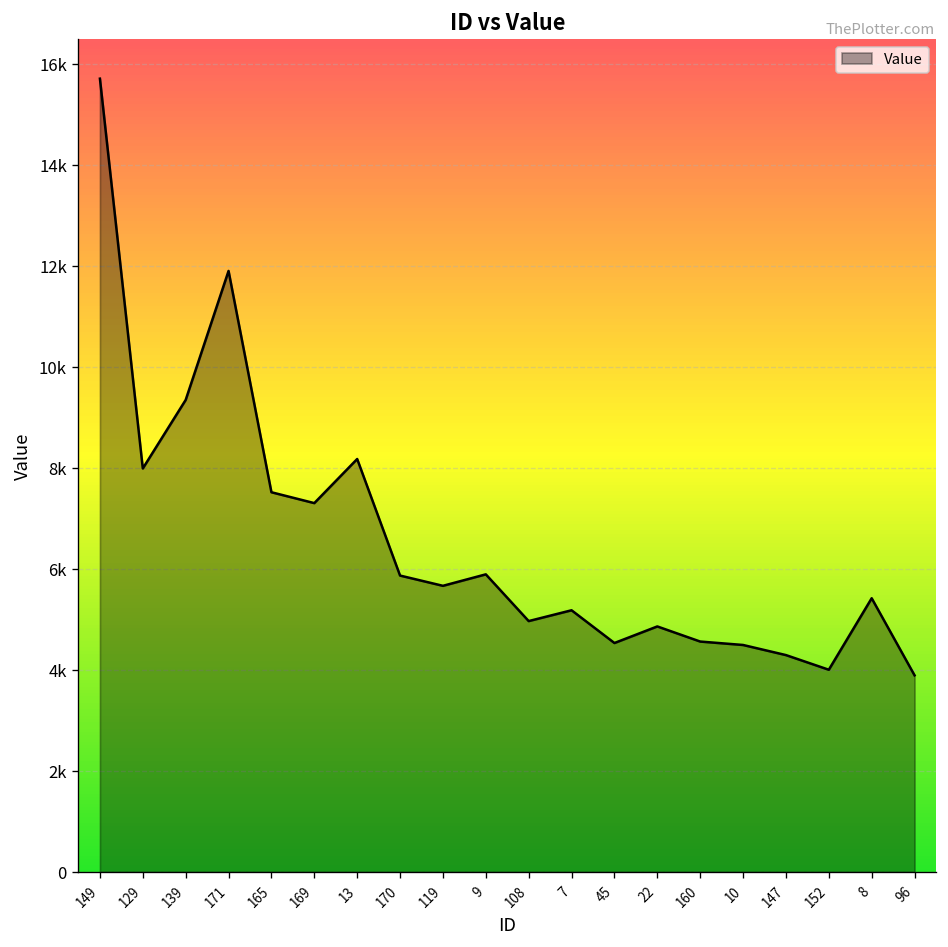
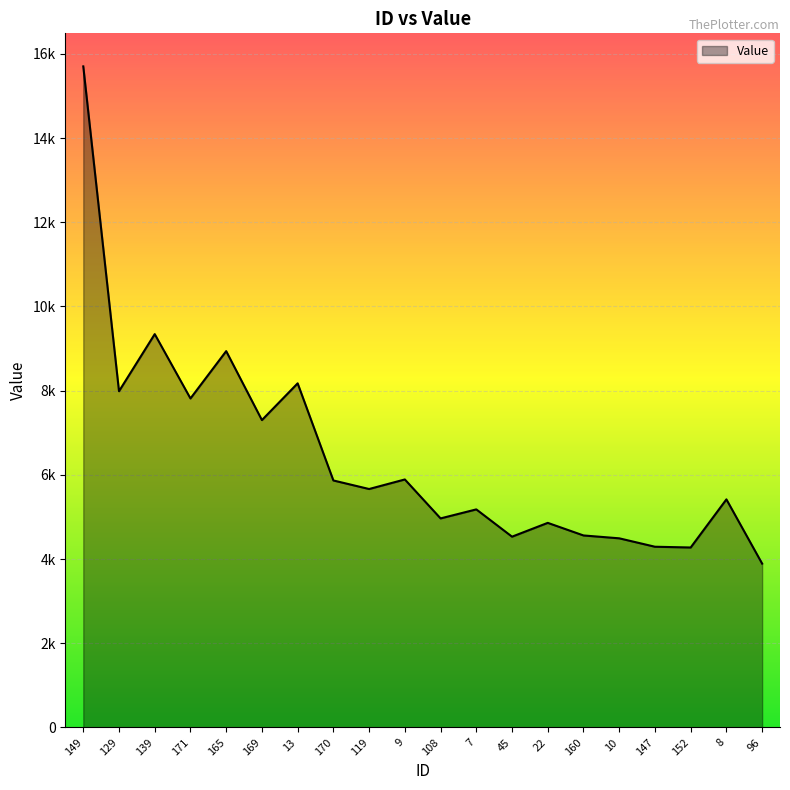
  {
    "149": 15700,
    "129": 8000,
    "139": 9300,
-   "171": 11900,
-   "165": 7500,
+   "171": 7800,
+   "165": 8900,
    "169": 7300,
    "13": 8200,
    "170": 5900,
    "119": 5700,
    "9": 5900,
    "108": 5000,
    "7": 5200,
    "45": 4500,
    "22": 4900,
    "160": 4600,
    "10": 4500,
    "147": 4300,
-   "152": 4000,
+   "152": 4300,
    "8": 5400,
    "96": 3900
  }
